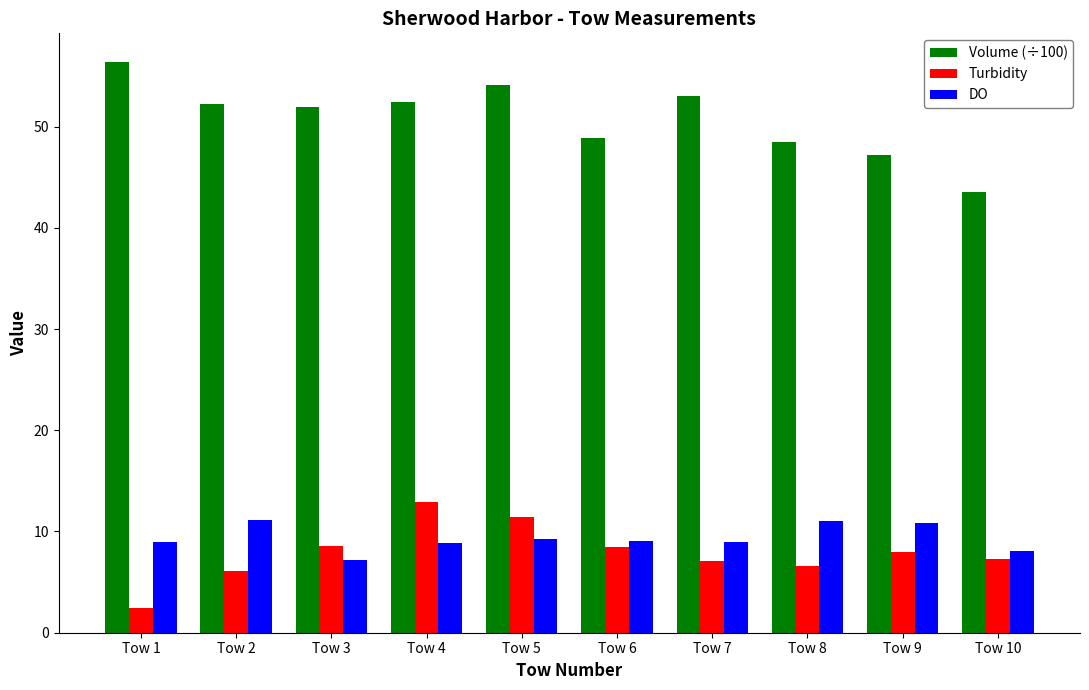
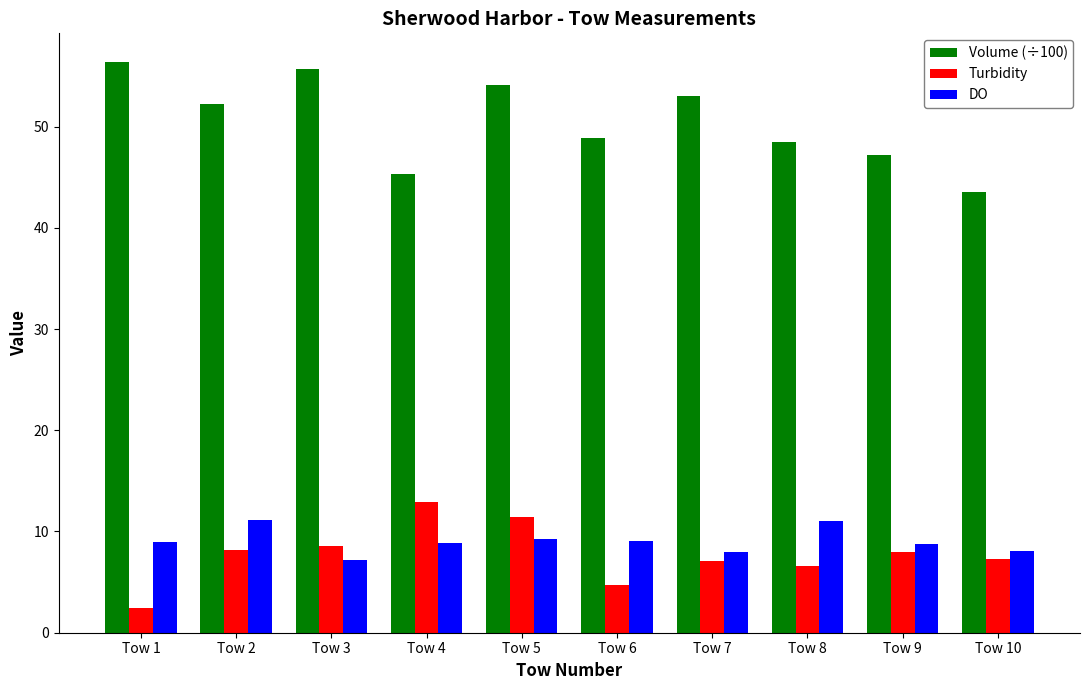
  {
    "Volume (÷100)": {
      "Tow 1": 56.4,
      "Tow 2": 52.2,
-     "Tow 3": 51.9,
-     "Tow 4": 52.4,
+     "Tow 3": 55.7,
+     "Tow 4": 45.4,
      "Tow 5": 54.1,
      "Tow 6": 48.8,
      "Tow 7": 53.0,
      "Tow 8": 48.5,
      "Tow 9": 47.2,
      "Tow 10": 43.5
    },
    "Turbidity": {
      "Tow 1": 2.4,
-     "Tow 2": 6.1,
+     "Tow 2": 8.2,
      "Tow 3": 8.6,
      "Tow 4": 12.9,
      "Tow 5": 11.4,
-     "Tow 6": 8.4,
+     "Tow 6": 4.7,
      "Tow 7": 7.0,
      "Tow 8": 6.6,
      "Tow 9": 7.9,
      "Tow 10": 7.3
    },
    "DO": {
      "Tow 1": 9.0,
      "Tow 2": 11.1,
      "Tow 3": 7.2,
      "Tow 4": 8.9,
      "Tow 5": 9.2,
      "Tow 6": 9.0,
-     "Tow 7": 8.9,
+     "Tow 7": 8.0,
      "Tow 8": 11.1,
-     "Tow 9": 10.8,
+     "Tow 9": 8.8,
      "Tow 10": 8.1
    }
  }
